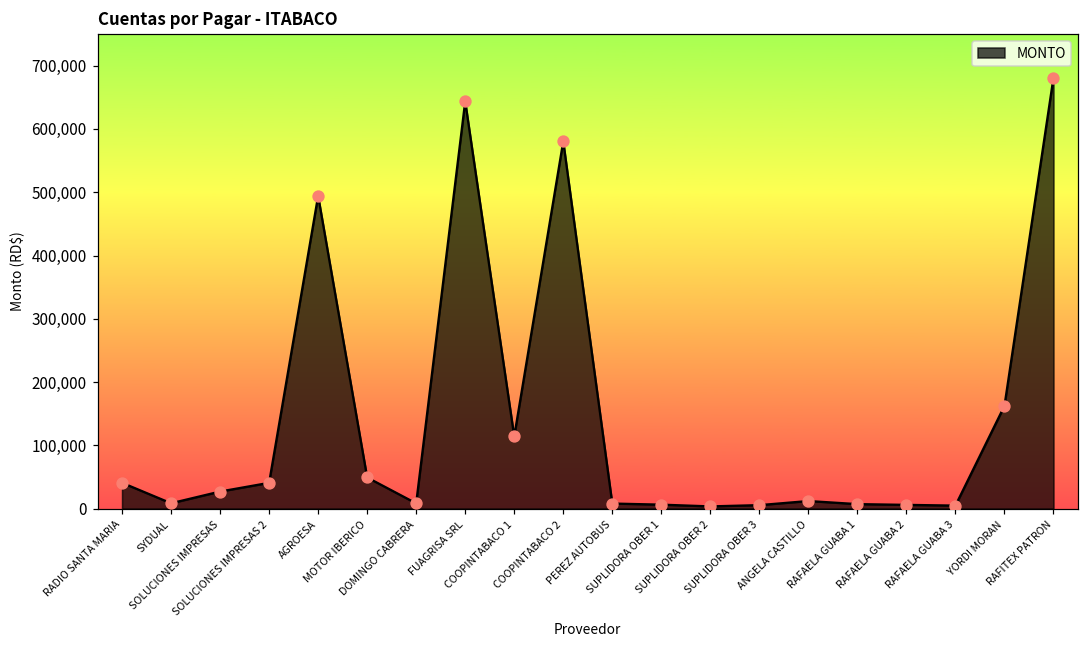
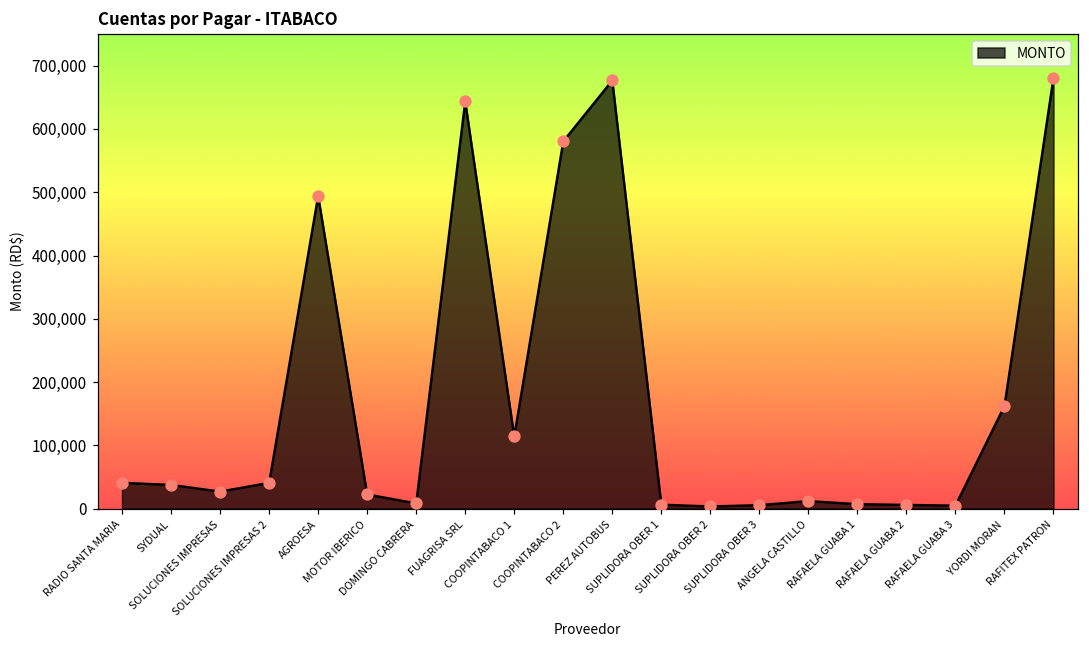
  {
    "RADIO SANTA MARIA": "40,000",
-   "SYDUAL": "10,000",
+   "SYDUAL": "40,000",
    "SOLUCIONES IMPRESAS": "30,000",
    "SOLUCIONES IMPRESAS 2": "40,000",
    "AGROESA": "490,000",
-   "MOTOR IBERICO": "50,000",
+   "MOTOR IBERICO": "20,000",
    "DOMINGO CABRERA": "10,000",
    "FUAGRISA SRL": "640,000",
    "COOPINTABACO 1": "110,000",
    "COOPINTABACO 2": "580,000",
-   "PEREZ AUTOBUS": "10,000",
+   "PEREZ AUTOBUS": "680,000",
    "SUPLIDORA OBER 1": "10,000",
    "SUPLIDORA OBER 2": "0",
    "SUPLIDORA OBER 3": "10,000",
    "ANGELA CASTILLO": "10,000",
    "RAFAELA GUABA 1": "10,000",
    "RAFAELA GUABA 2": "10,000",
    "RAFAELA GUABA 3": "0",
    "YORDI MORAN": "160,000",
    "RAFITEX PATRON": "680,000"
  }
